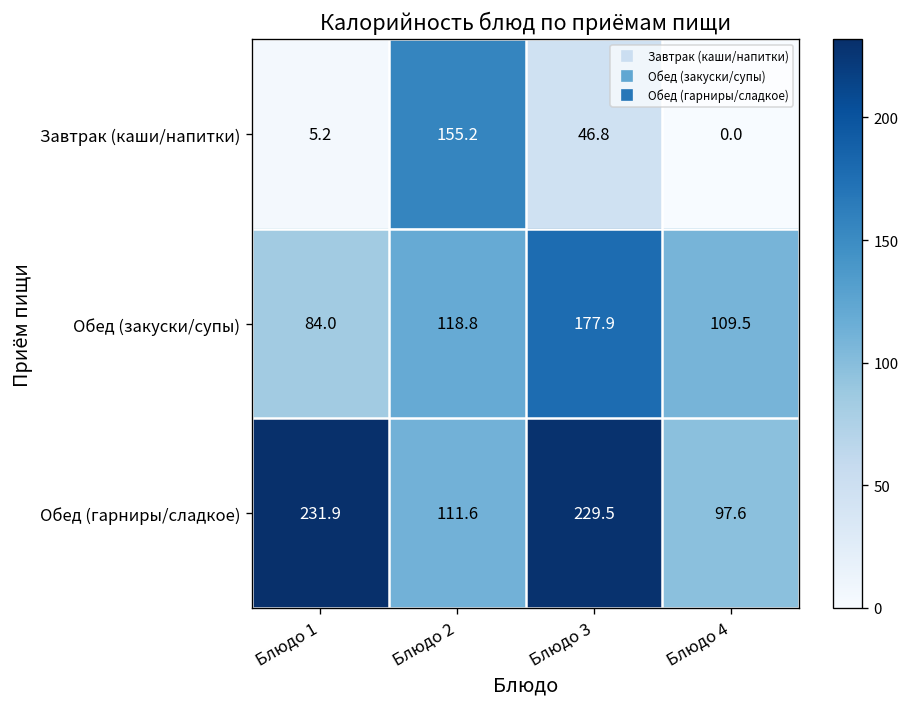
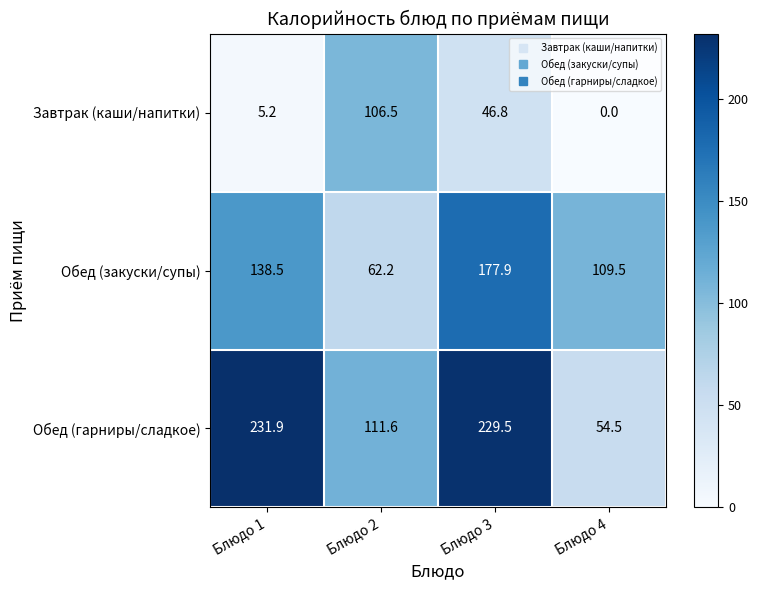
  {
    "Завтрак (каши/напитки)": {
      "Блюдо 1": 5.2,
-     "Блюдо 2": 155.2,
+     "Блюдо 2": 106.5,
      "Блюдо 3": 46.8,
      "Блюдо 4": 0.0
    },
    "Обед (закуски/супы)": {
-     "Блюдо 1": 84.0,
-     "Блюдо 2": 118.8,
+     "Блюдо 1": 138.5,
+     "Блюдо 2": 62.2,
      "Блюдо 3": 177.9,
      "Блюдо 4": 109.5
    },
    "Обед (гарниры/сладкое)": {
      "Блюдо 1": 231.9,
      "Блюдо 2": 111.6,
      "Блюдо 3": 229.5,
-     "Блюдо 4": 97.6
+     "Блюдо 4": 54.5
    }
  }
